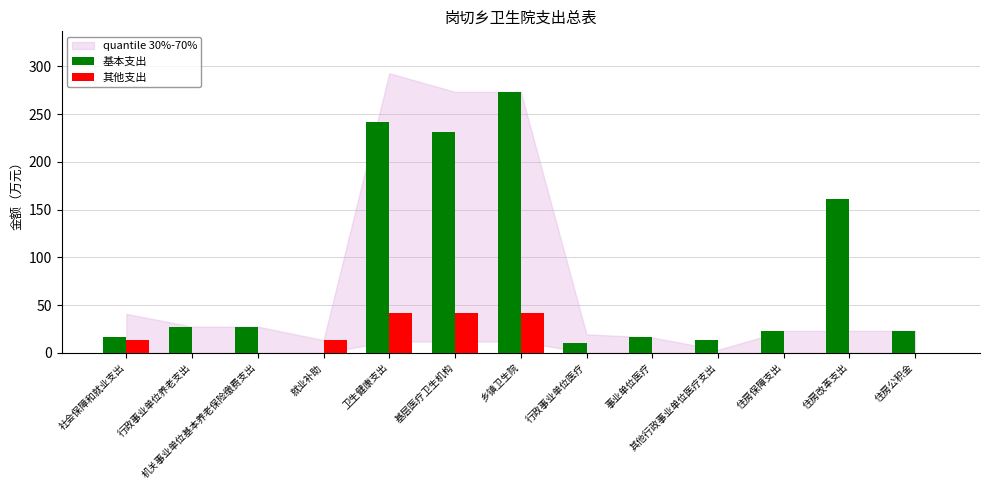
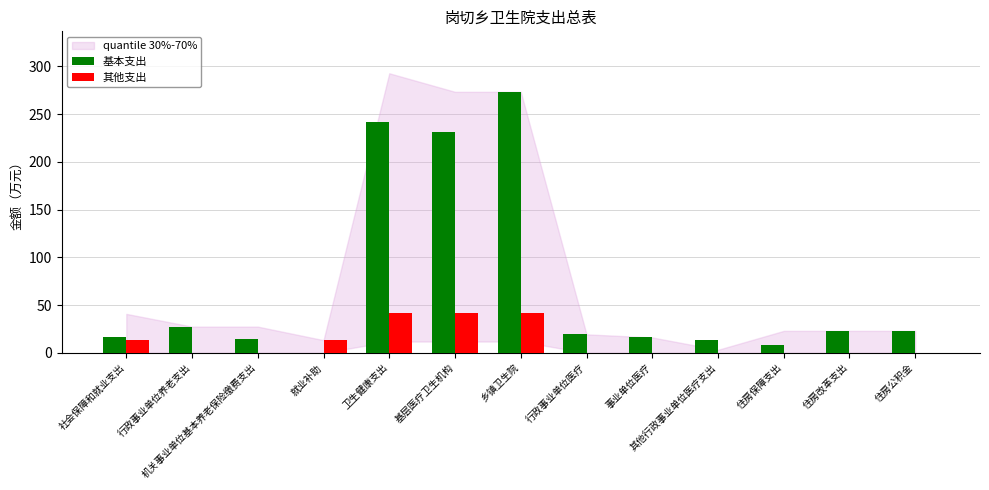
  {
    "基本支出": {
      "社会保障和就业支出": 20,
      "行政事业单位养老支出": 30,
-     "机关事业单位基本养老保险缴费支出": 30,
+     "机关事业单位基本养老保险缴费支出": 10,
      "就业补助": 0,
      "卫生健康支出": 240,
      "基层医疗卫生机构": 230,
      "乡镇卫生院": 270,
-     "行政事业单位医疗": 10,
+     "行政事业单位医疗": 20,
      "事业单位医疗": 20,
      "其他行政事业单位医疗支出": 10,
-     "住房保障支出": 20,
-     "住房改革支出": 160,
+     "住房保障支出": 10,
+     "住房改革支出": 20,
      "住房公积金": 20
    },
    "其他支出": {
      "社会保障和就业支出": 10,
      "行政事业单位养老支出": 0,
      "机关事业单位基本养老保险缴费支出": 0,
      "就业补助": 10,
      "卫生健康支出": 40,
      "基层医疗卫生机构": 40,
      "乡镇卫生院": 40,
      "行政事业单位医疗": 0,
      "事业单位医疗": 0,
      "其他行政事业单位医疗支出": 0,
      "住房保障支出": 0,
      "住房改革支出": 0,
      "住房公积金": 0
    }
  }
